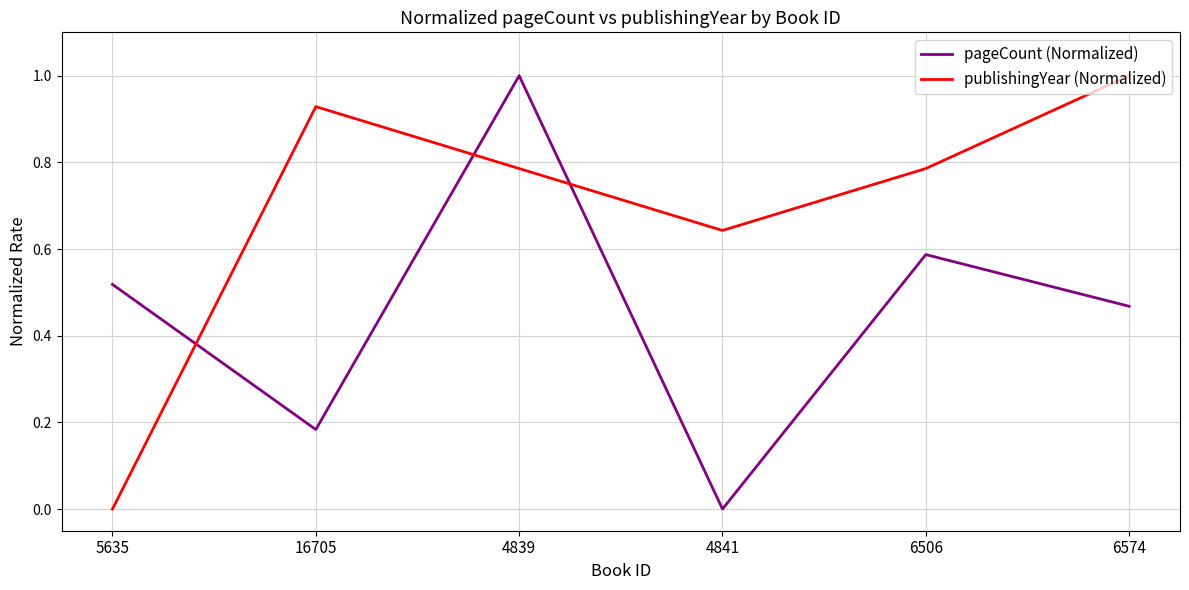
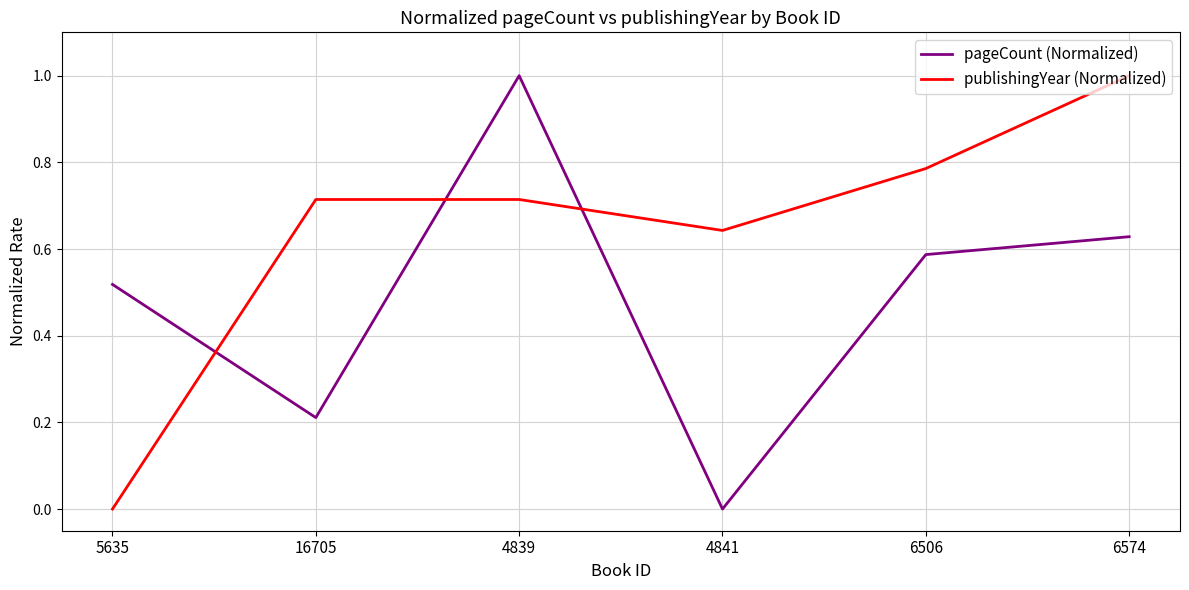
  {
    "pageCount (Normalized)": {
      "5635": 0.52,
-     "16705": 0.18,
+     "16705": 0.21,
      "4839": 1.00,
      "4841": 0.00,
      "6506": 0.59,
-     "6574": 0.47
+     "6574": 0.63
    },
    "publishingYear (Normalized)": {
      "5635": 0.00,
-     "16705": 0.93,
-     "4839": 0.79,
+     "16705": 0.71,
+     "4839": 0.71,
      "4841": 0.64,
      "6506": 0.79
    }
  }
